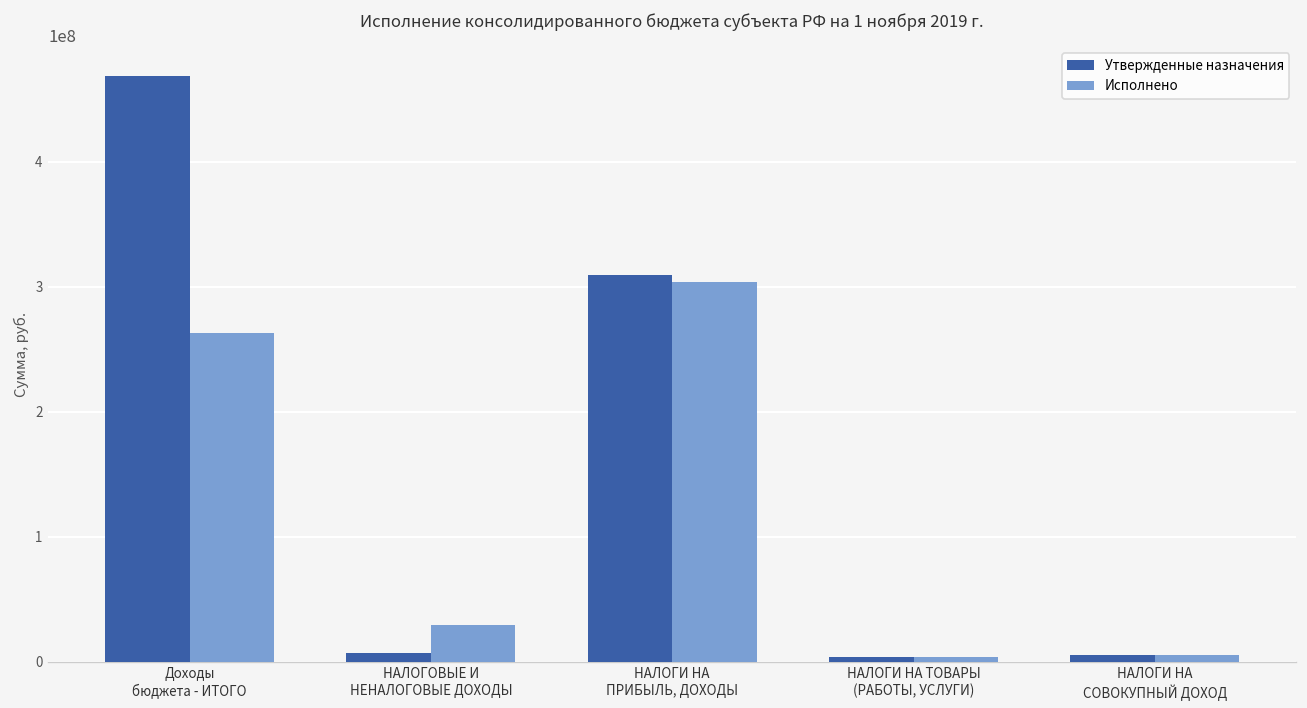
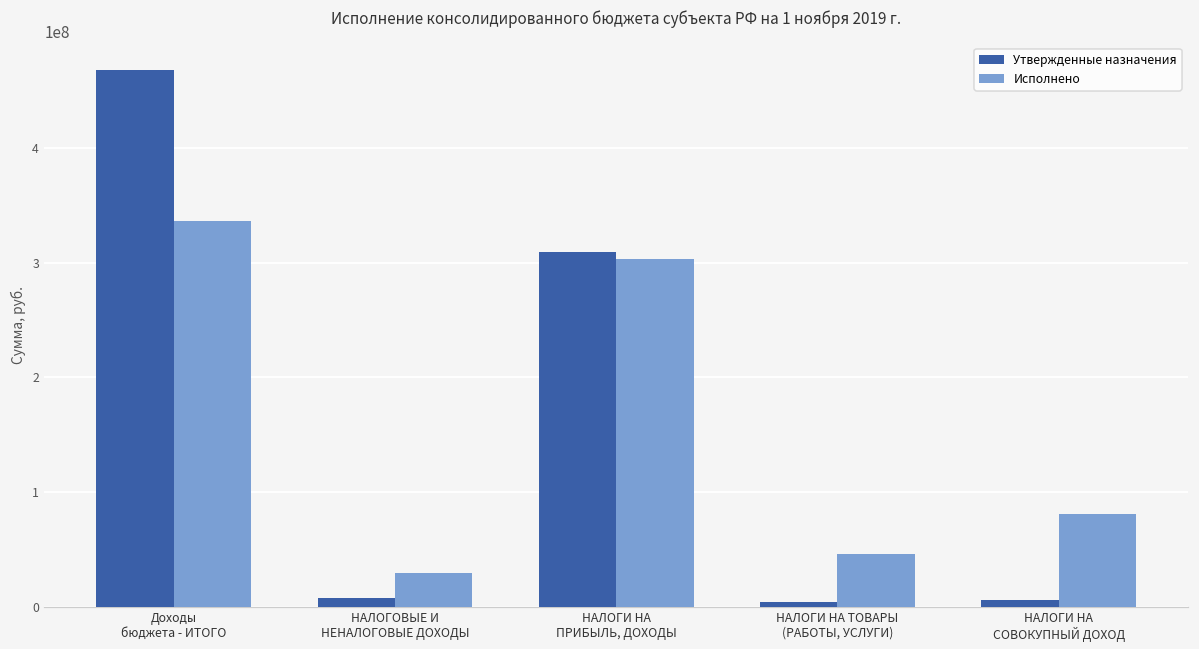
  {
    "Утвержденные назначения": {
      "Доходы бюджета - ИТОГО": 469000000,
      "НАЛОГОВЫЕ И НЕНАЛОГОВЫЕ ДОХОДЫ": 7000000,
      "НАЛОГИ НА ПРИБЫЛЬ, ДОХОДЫ": 309000000,
      "НАЛОГИ НА ТОВАРЫ (РАБОТЫ, УСЛУГИ)": 4000000,
      "НАЛОГИ НА СОВОКУПНЫЙ ДОХОД": 5000000
    },
    "Исполнено": {
-     "Доходы бюджета - ИТОГО": 263000000,
+     "Доходы бюджета - ИТОГО": 336000000,
      "НАЛОГОВЫЕ И НЕНАЛОГОВЫЕ ДОХОДЫ": 29000000,
      "НАЛОГИ НА ПРИБЫЛЬ, ДОХОДЫ": 303000000,
-     "НАЛОГИ НА ТОВАРЫ (РАБОТЫ, УСЛУГИ)": 3000000,
-     "НАЛОГИ НА СОВОКУПНЫЙ ДОХОД": 6000000
+     "НАЛОГИ НА ТОВАРЫ (РАБОТЫ, УСЛУГИ)": 46000000,
+     "НАЛОГИ НА СОВОКУПНЫЙ ДОХОД": 80000000
    }
  }
